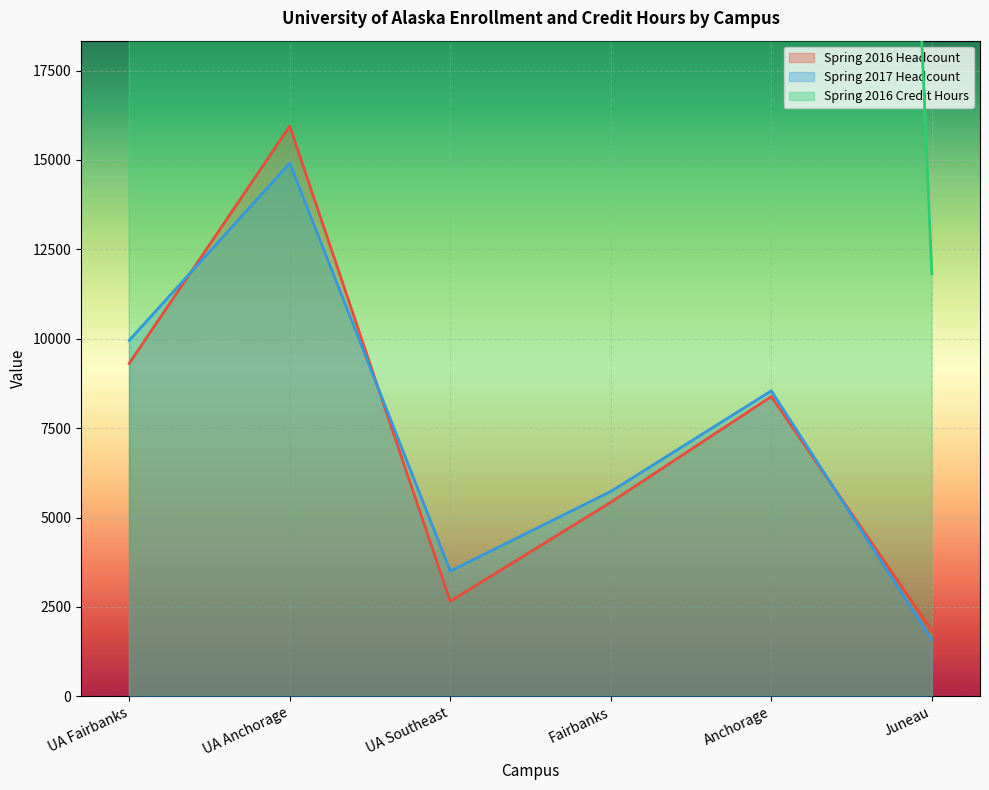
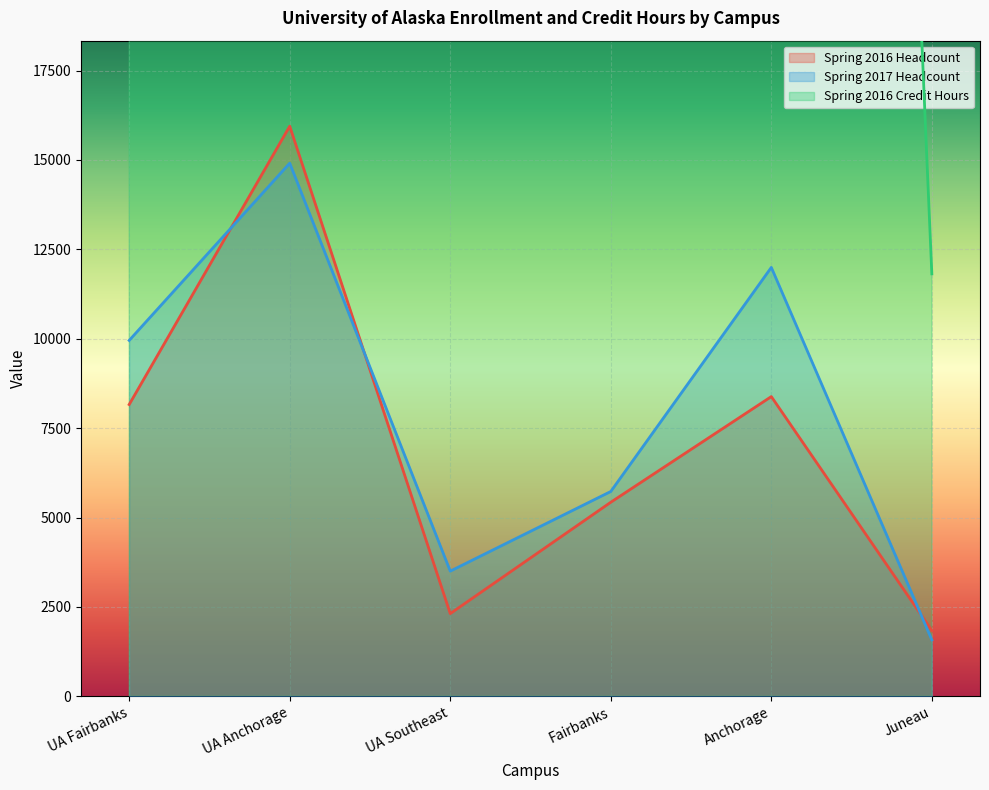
  {
    "Spring 2016 Headcount": {
-     "UA Fairbanks": 9300,
+     "UA Fairbanks": 8200,
      "UA Anchorage": 15900,
-     "UA Southeast": 2700,
+     "UA Southeast": 2300,
      "Fairbanks": 5400,
      "Anchorage": 8400,
      "Juneau": 1800
    },
    "Spring 2017 Headcount": {
      "UA Fairbanks": 10000,
      "UA Anchorage": 14900,
      "UA Southeast": 3500,
      "Fairbanks": 5700,
-     "Anchorage": 8500,
+     "Anchorage": 12000,
      "Juneau": 1600
    },
    "Spring 2016 Credit Hours": {
      "Juneau": 11800
    }
  }
